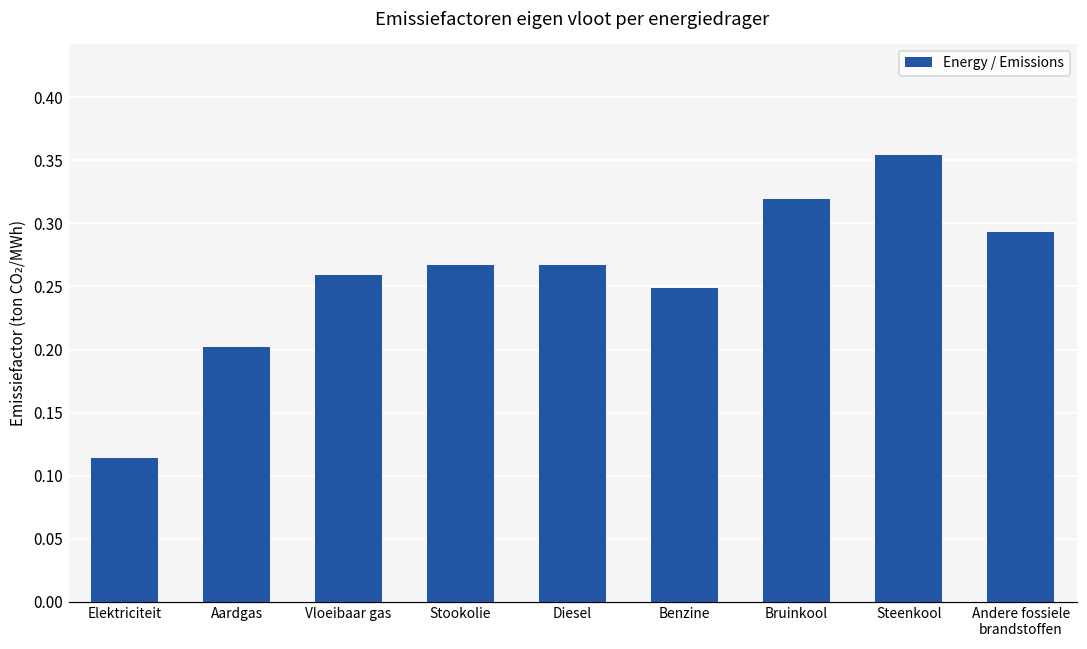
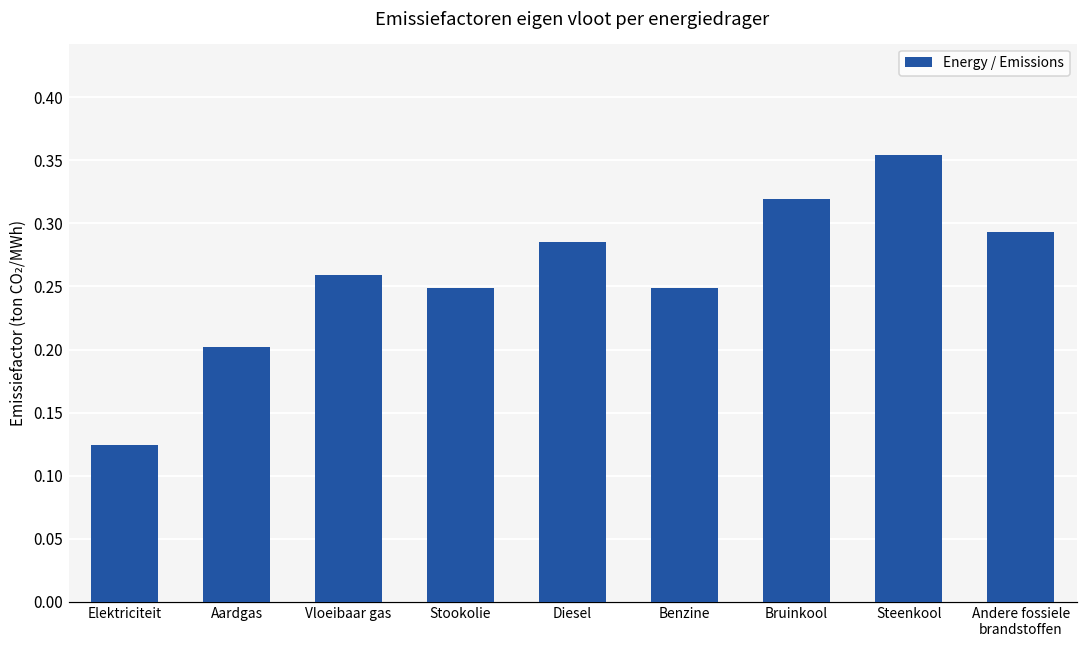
  {
-   "Elektriciteit": 0.114,
+   "Elektriciteit": 0.125,
    "Aardgas": 0.202,
    "Vloeibaar gas": 0.259,
-   "Stookolie": 0.267,
-   "Diesel": 0.267,
+   "Stookolie": 0.249,
+   "Diesel": 0.285,
    "Benzine": 0.249,
    "Bruinkool": 0.319,
    "Steenkool": 0.354,
    "Andere fossiele brandstoffen": 0.293
  }
